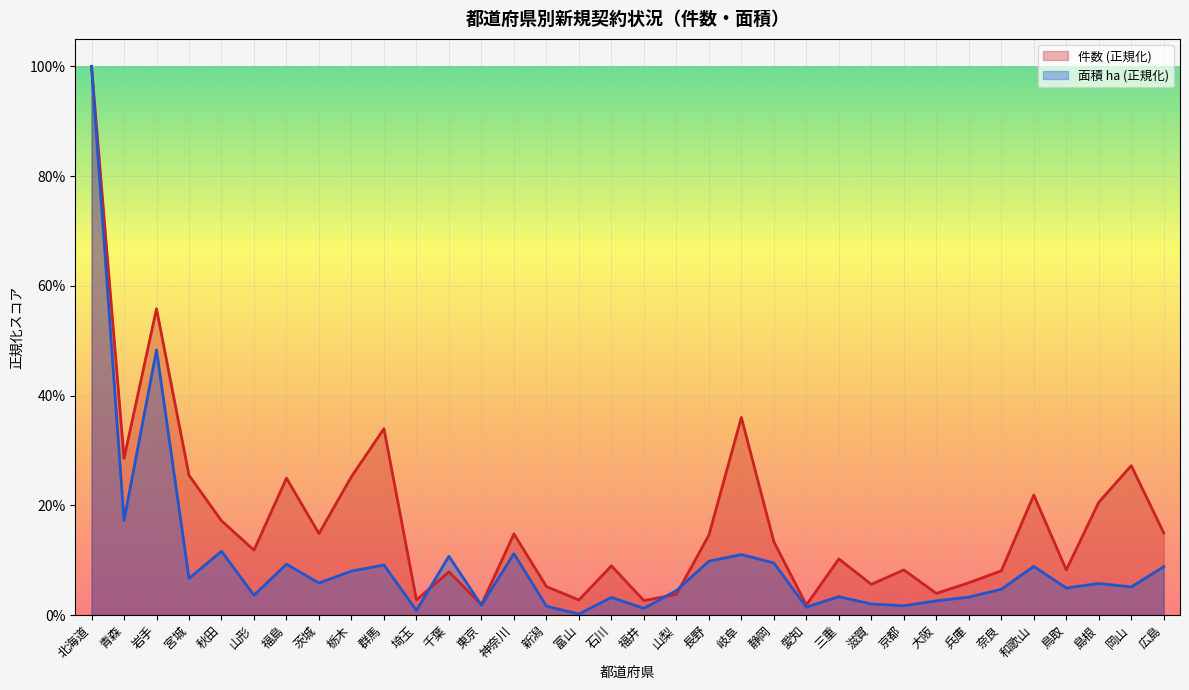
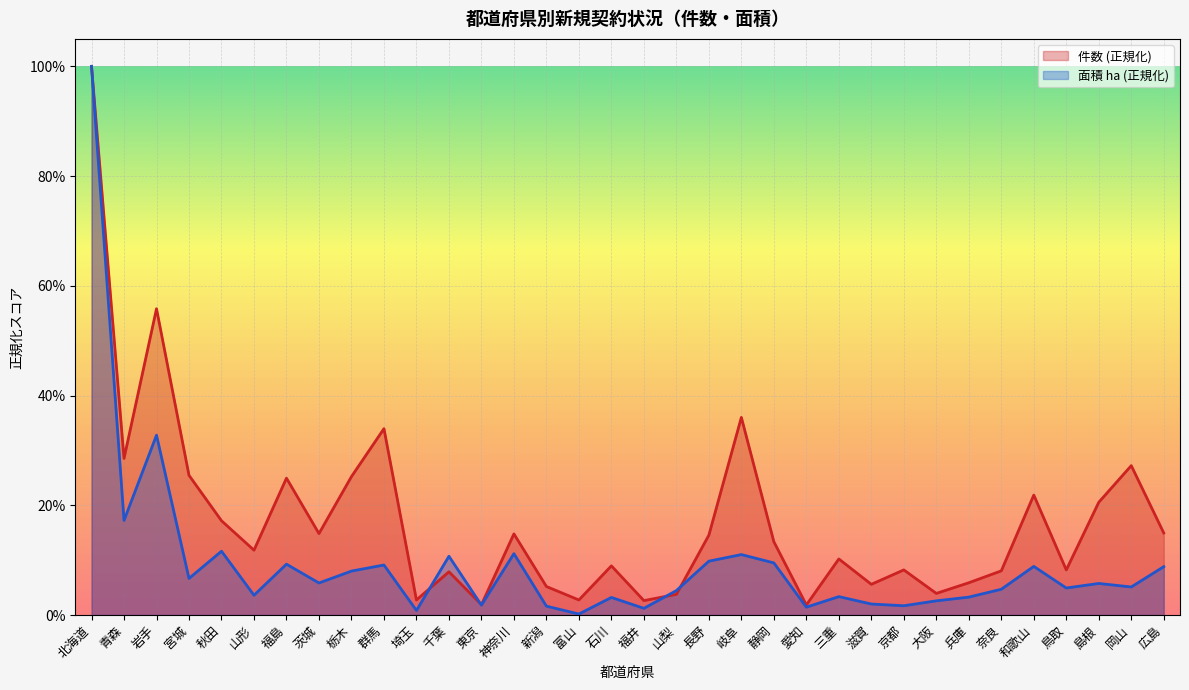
  {
    "件数 (正規化)": {
      "青森": "29%",
      "岩手": "56%",
      "宮城": "25%",
      "秋田": "17%",
      "山形": "12%",
      "福島": "25%",
      "茨城": "15%",
      "栃木": "25%",
      "群馬": "34%",
      "埼玉": "3%",
      "千葉": "8%",
      "神奈川": "15%",
      "新潟": "5%",
      "富山": "3%",
      "石川": "9%",
      "福井": "3%",
      "山梨": "4%",
      "長野": "15%",
      "岐阜": "36%",
      "静岡": "13%",
      "三重": "10%",
      "滋賀": "6%",
      "京都": "8%",
      "大阪": "4%",
      "兵庫": "6%",
      "奈良": "8%",
      "和歌山": "22%",
      "鳥取": "8%",
      "島根": "21%",
      "岡山": "27%",
      "広島": "15%"
    },
    "面積 ha (正規化)": {
      "青森": "17%",
-     "岩手": "48%",
+     "岩手": "33%",
      "宮城": "7%",
      "秋田": "12%",
      "山形": "4%",
      "福島": "9%",
      "茨城": "6%",
      "栃木": "8%",
      "群馬": "9%",
      "埼玉": "1%",
      "千葉": "11%",
      "神奈川": "11%",
      "新潟": "2%",
      "富山": "0%",
      "石川": "3%",
      "福井": "1%",
      "山梨": "4%",
      "長野": "10%",
      "岐阜": "11%",
      "静岡": "9%",
      "三重": "3%",
      "滋賀": "2%",
      "京都": "2%",
      "大阪": "3%",
      "兵庫": "3%",
      "奈良": "5%",
      "和歌山": "9%",
      "鳥取": "5%",
      "島根": "6%",
      "岡山": "5%",
      "広島": "9%"
    }
  }
